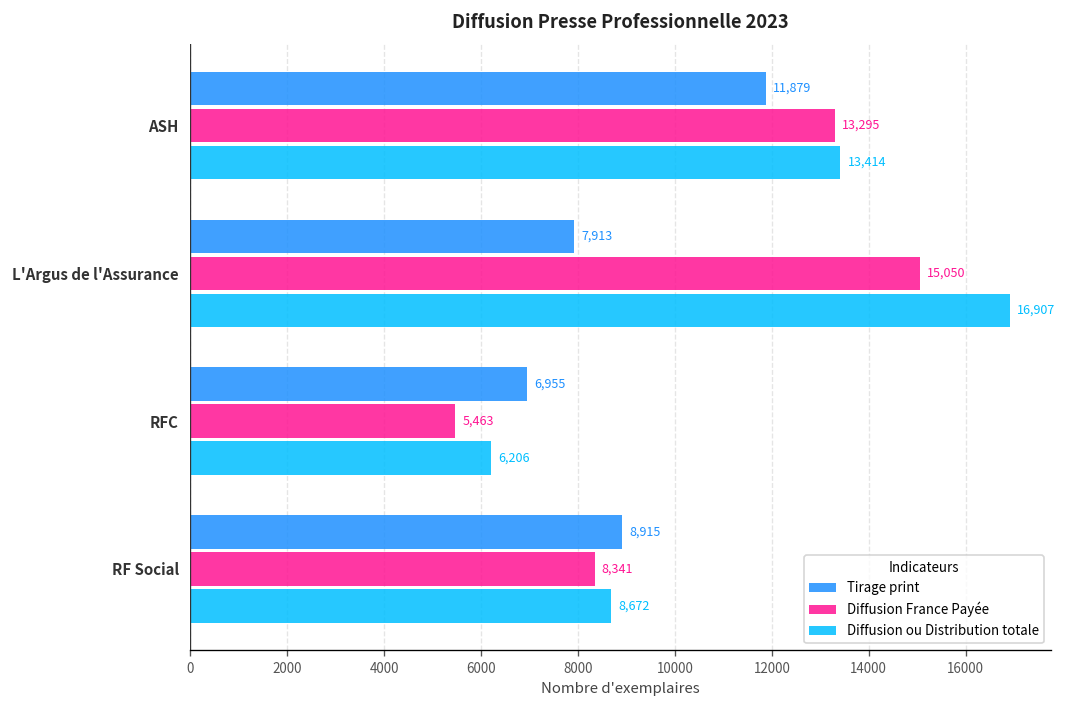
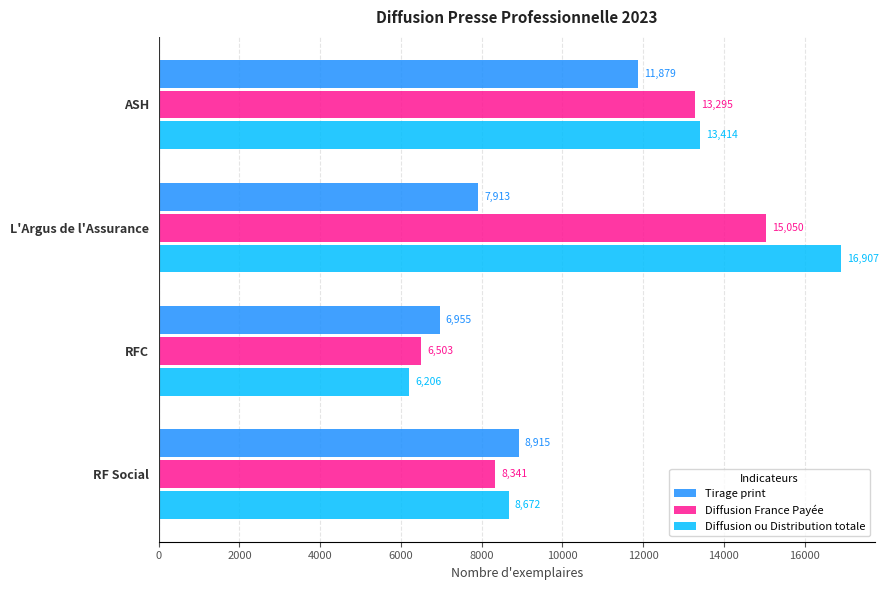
  {
    "Diffusion France Payée": {
      "ASH": "13,295",
      "L'Argus de l'Assurance": "15,050",
-     "RFC": "5,463",
+     "RFC": "6,503",
      "RF Social": "8,341"
    }
  }
